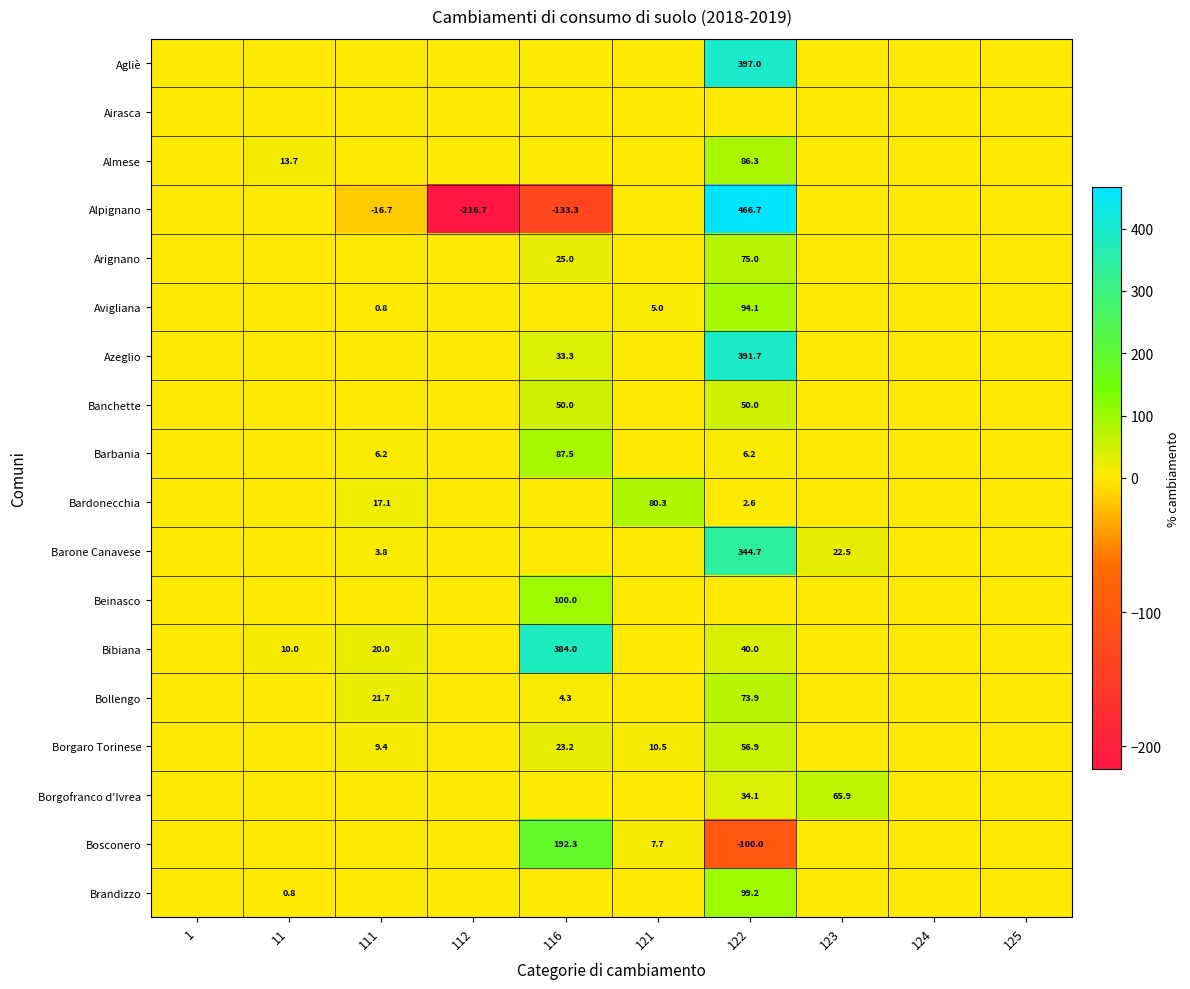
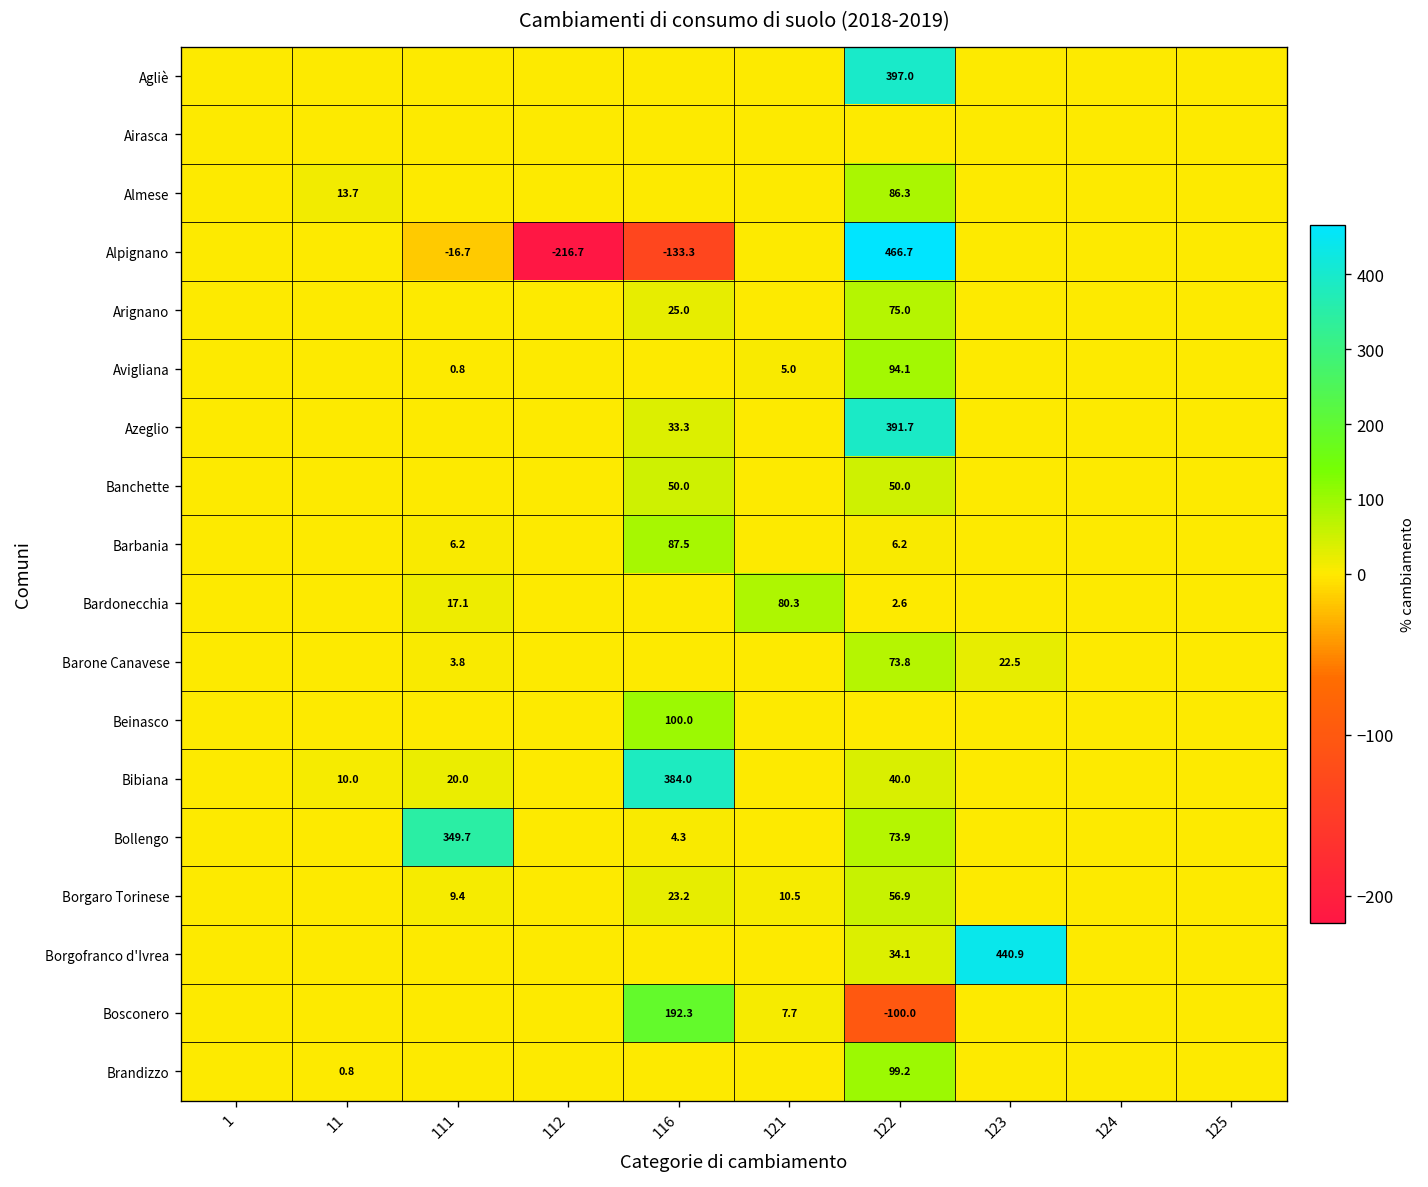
  {
    "Agliè": {
      "122": 397.0
    },
    "Almese": {
      "11": 13.7,
      "122": 86.3
    },
    "Alpignano": {
      "111": -16.7,
      "112": -216.7,
      "116": -133.3,
      "122": 466.7
    },
    "Arignano": {
      "116": 25.0,
      "122": 75.0
    },
    "Avigliana": {
      "111": 0.8,
      "121": 5.0,
      "122": 94.1
    },
    "Azeglio": {
      "116": 33.3,
      "122": 391.7
    },
    "Banchette": {
      "116": 50.0,
      "122": 50.0
    },
    "Barbania": {
      "111": 6.2,
      "116": 87.5,
      "122": 6.2
    },
    "Bardonecchia": {
      "111": 17.1,
      "121": 80.3,
      "122": 2.6
    },
    "Barone Canavese": {
      "111": 3.8,
-     "122": 344.7,
+     "122": 73.8,
      "123": 22.5
    },
    "Beinasco": {
      "116": 100.0
    },
    "Bibiana": {
      "11": 10.0,
      "111": 20.0,
      "116": 384.0,
      "122": 40.0
    },
    "Bollengo": {
-     "111": 21.7,
+     "111": 349.7,
      "116": 4.3,
      "122": 73.9
    },
    "Borgaro Torinese": {
      "111": 9.4,
      "116": 23.2,
      "121": 10.5,
      "122": 56.9
    },
    "Borgofranco d'Ivrea": {
      "122": 34.1,
-     "123": 65.9
+     "123": 440.9
    },
    "Bosconero": {
      "116": 192.3,
      "121": 7.7,
      "122": -100.0
    },
    "Brandizzo": {
      "11": 0.8,
      "122": 99.2
    }
  }
